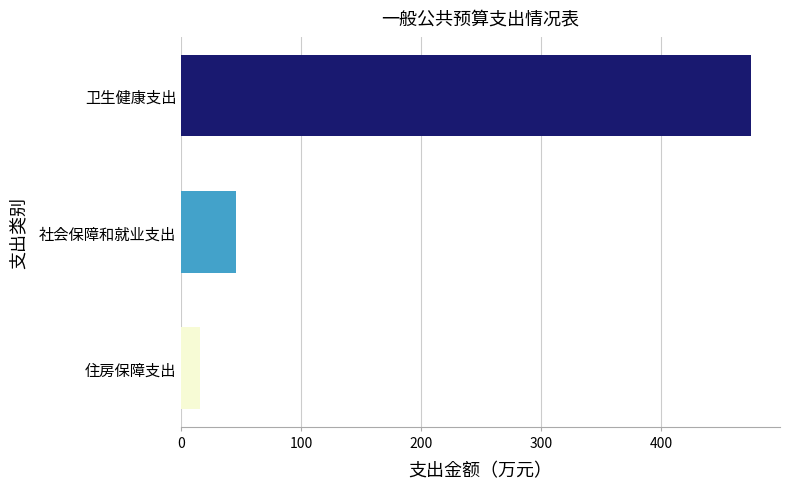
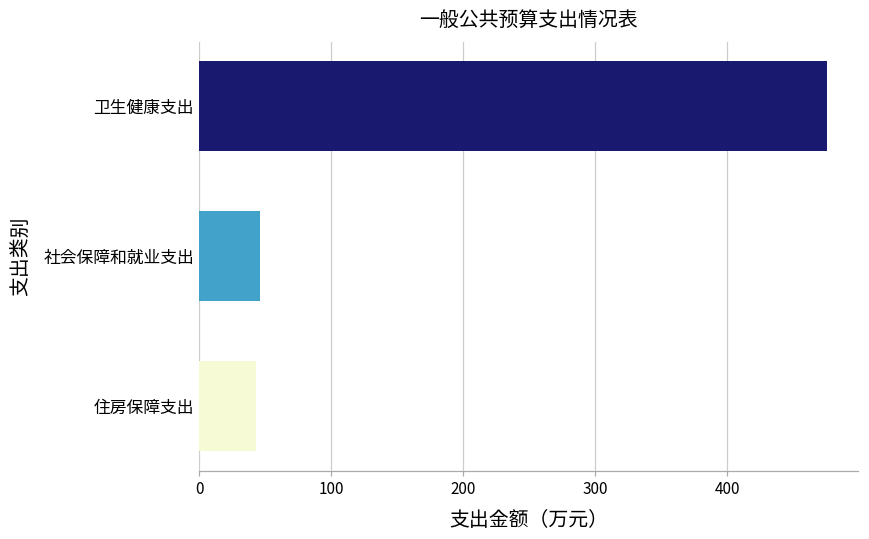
  {
    "卫生健康支出": 475,
    "社会保障和就业支出": 46,
-   "住房保障支出": 16
+   "住房保障支出": 43
  }
